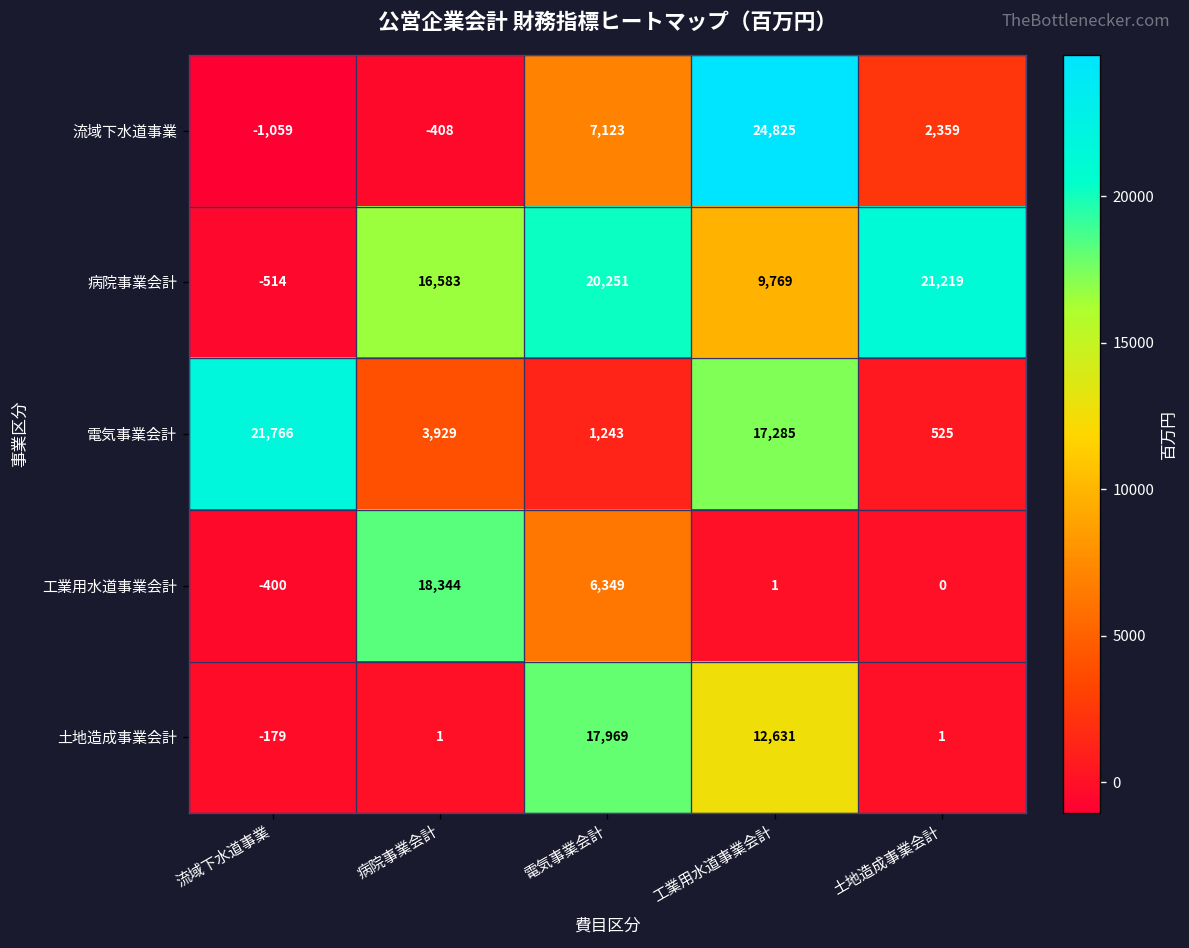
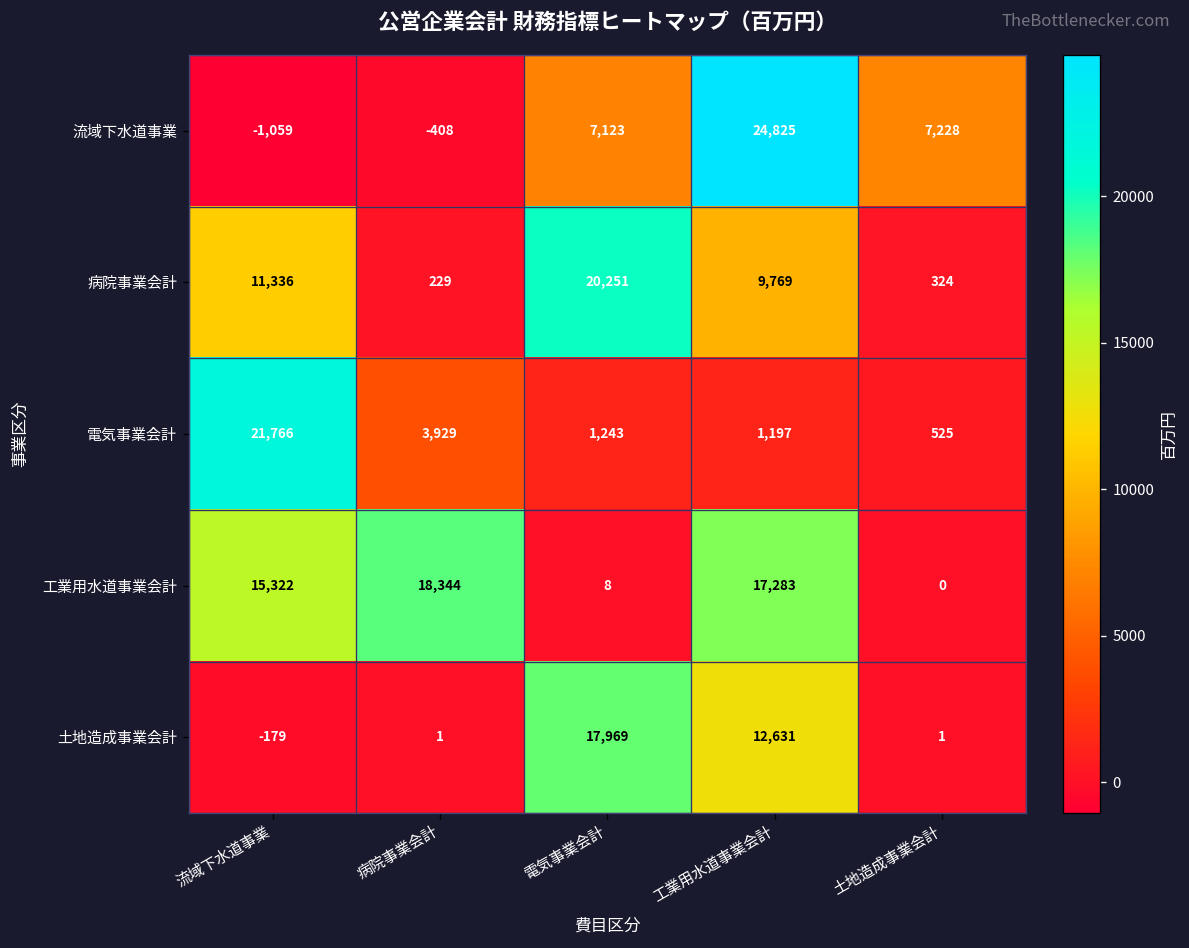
  {
    "流域下水道事業": {
      "流域下水道事業": "-1,059",
      "病院事業会計": "-408",
      "電気事業会計": "7,123",
      "工業用水道事業会計": "24,825",
-     "土地造成事業会計": "2,359"
+     "土地造成事業会計": "7,228"
    },
    "病院事業会計": {
-     "流域下水道事業": "-514",
-     "病院事業会計": "16,583",
+     "流域下水道事業": "11,336",
+     "病院事業会計": "229",
      "電気事業会計": "20,251",
      "工業用水道事業会計": "9,769",
-     "土地造成事業会計": "21,219"
+     "土地造成事業会計": "324"
    },
    "電気事業会計": {
      "流域下水道事業": "21,766",
      "病院事業会計": "3,929",
      "電気事業会計": "1,243",
-     "工業用水道事業会計": "17,285",
+     "工業用水道事業会計": "1,197",
      "土地造成事業会計": "525"
    },
    "工業用水道事業会計": {
-     "流域下水道事業": "-400",
+     "流域下水道事業": "15,322",
      "病院事業会計": "18,344",
-     "電気事業会計": "6,349",
-     "工業用水道事業会計": "1",
+     "電気事業会計": "8",
+     "工業用水道事業会計": "17,283",
      "土地造成事業会計": "0"
    },
    "土地造成事業会計": {
      "流域下水道事業": "-179",
      "病院事業会計": "1",
      "電気事業会計": "17,969",
      "工業用水道事業会計": "12,631",
      "土地造成事業会計": "1"
    }
  }
